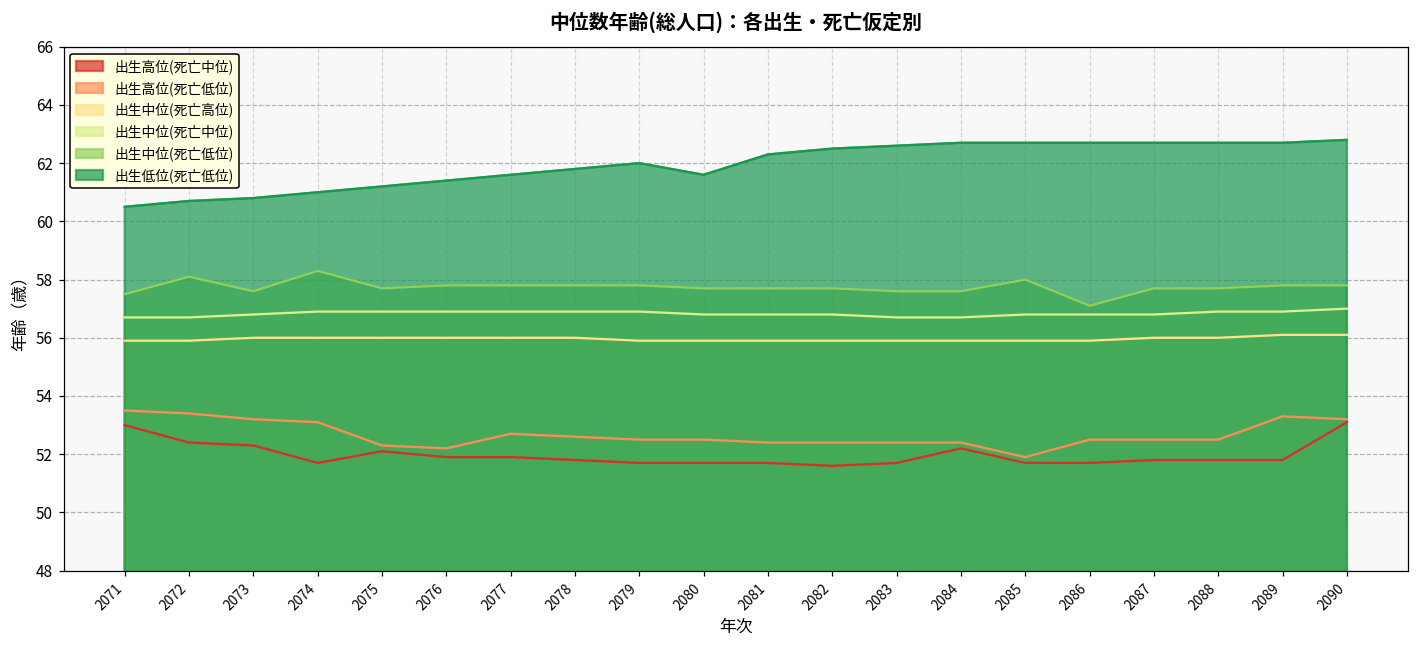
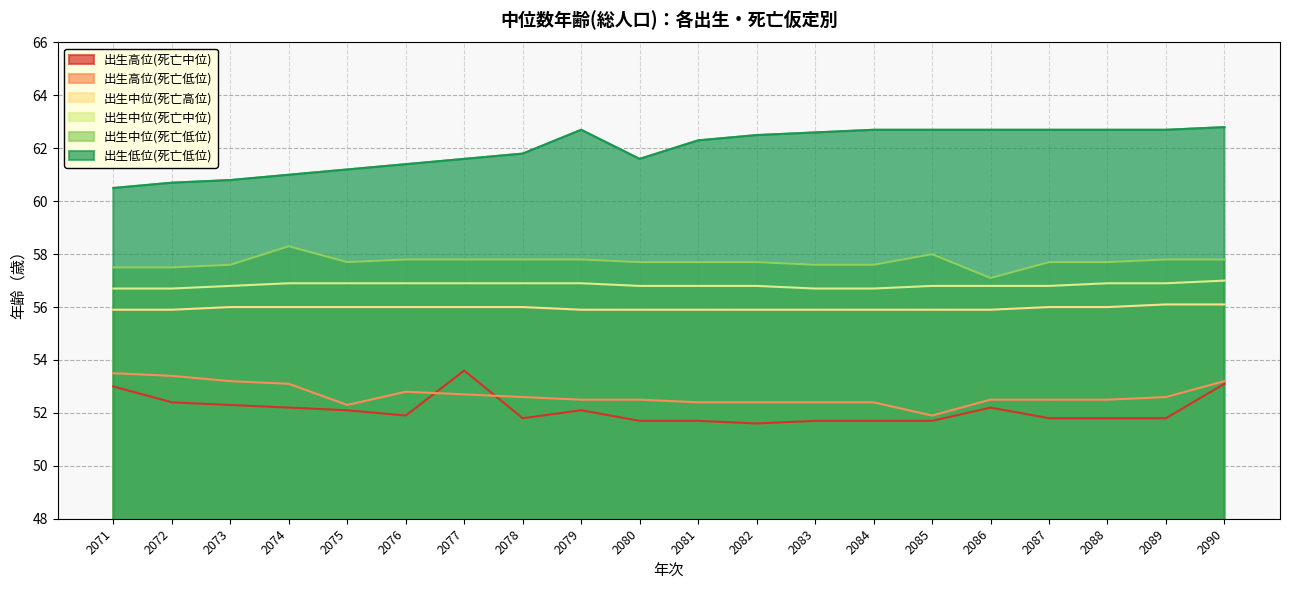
  {
    "出生高位(死亡中位)": {
      "2071": 53.0,
      "2072": 52.4,
      "2073": 52.3,
-     "2074": 51.7,
+     "2074": 52.2,
      "2075": 52.1,
      "2076": 51.9,
-     "2077": 51.9,
+     "2077": 53.6,
      "2078": 51.8,
-     "2079": 51.7,
+     "2079": 52.1,
      "2080": 51.7,
      "2081": 51.7,
      "2082": 51.6,
      "2083": 51.7,
-     "2084": 52.2,
+     "2084": 51.7,
      "2085": 51.7,
-     "2086": 51.7,
+     "2086": 52.2,
      "2087": 51.8,
      "2088": 51.8,
      "2089": 51.8,
      "2090": 53.1
    },
    "出生高位(死亡低位)": {
      "2071": 53.5,
      "2072": 53.4,
      "2073": 53.2,
      "2074": 53.1,
      "2075": 52.3,
-     "2076": 52.2,
+     "2076": 52.8,
      "2077": 52.7,
      "2078": 52.6,
      "2079": 52.5,
      "2080": 52.5,
      "2081": 52.4,
      "2082": 52.4,
      "2083": 52.4,
      "2084": 52.4,
      "2085": 51.9,
      "2086": 52.5,
      "2087": 52.5,
      "2088": 52.5,
-     "2089": 53.3,
+     "2089": 52.6,
      "2090": 53.2
    },
    "出生中位(死亡低位)": {
      "2071": 57.5,
-     "2072": 58.1,
+     "2072": 57.5,
      "2073": 57.6,
      "2074": 58.3,
      "2075": 57.7,
      "2076": 57.8,
      "2077": 57.8,
      "2078": 57.8,
      "2079": 57.8,
      "2080": 57.7,
      "2081": 57.7,
      "2082": 57.7,
      "2083": 57.6,
      "2084": 57.6,
      "2085": 58.0,
      "2086": 57.1,
      "2087": 57.7,
      "2088": 57.7,
      "2089": 57.8,
      "2090": 57.8
    },
    "出生低位(死亡低位)": {
      "2071": 60.5,
      "2072": 60.7,
      "2073": 60.8,
      "2074": 61.0,
      "2075": 61.2,
      "2076": 61.4,
      "2077": 61.6,
      "2078": 61.8,
-     "2079": 62.0,
+     "2079": 62.7,
      "2080": 61.6,
      "2081": 62.3,
      "2082": 62.5,
      "2083": 62.6,
      "2084": 62.7,
      "2085": 62.7,
      "2086": 62.7,
      "2087": 62.7,
      "2088": 62.7,
      "2089": 62.7,
      "2090": 62.8
    }
  }
